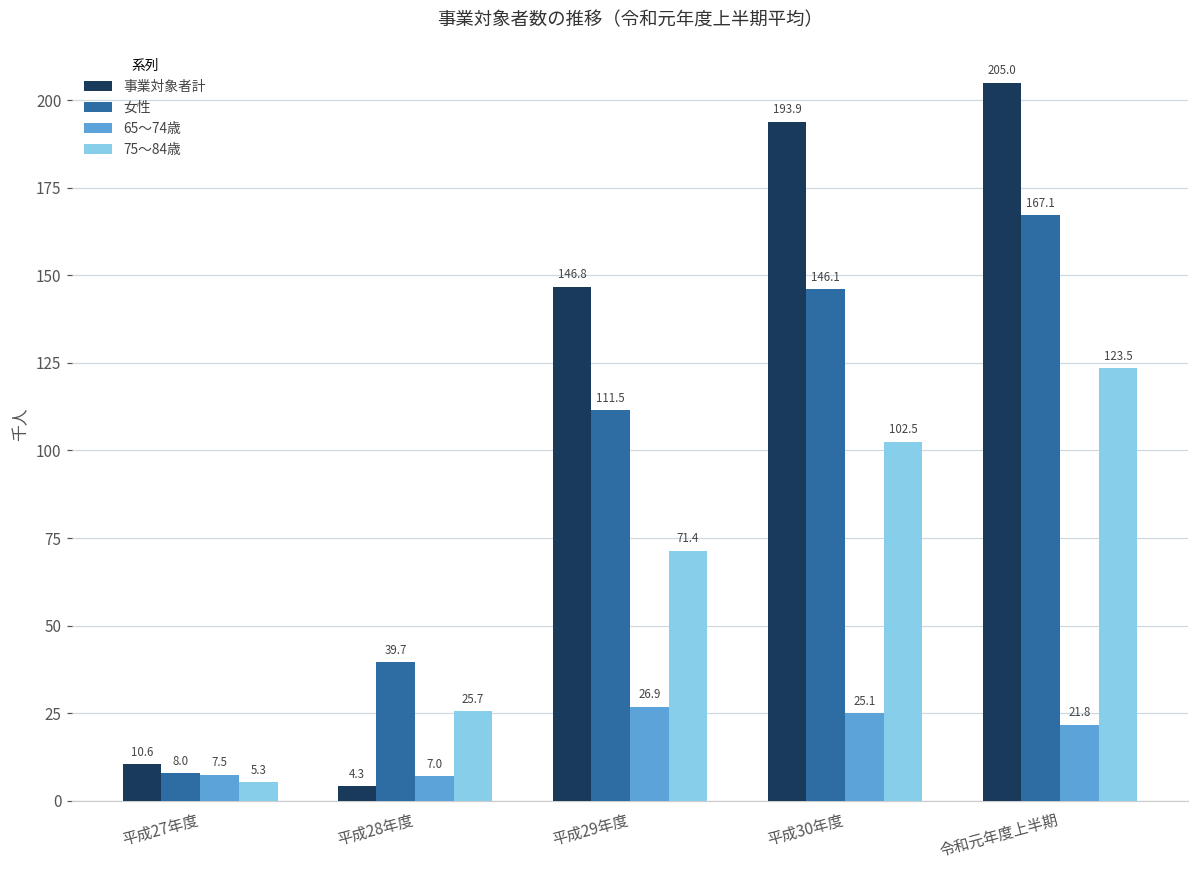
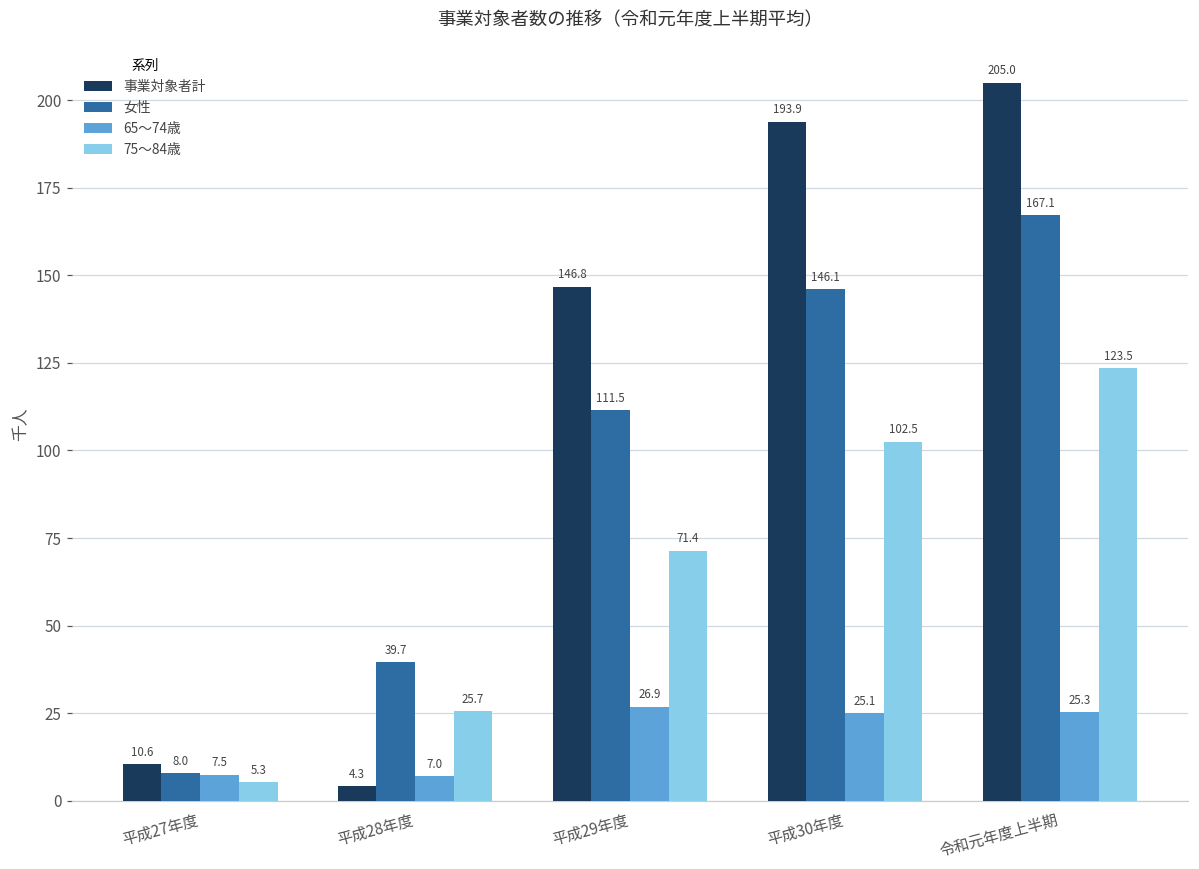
  {
    "事業対象者計": {
      "平成27年度": 10.6,
      "平成28年度": 4.3,
      "平成29年度": 146.8,
      "平成30年度": 193.9,
      "令和元年度上半期": 205.0
    },
    "女性": {
      "平成27年度": 8.0,
      "平成28年度": 39.7,
      "平成29年度": 111.5,
      "平成30年度": 146.1,
      "令和元年度上半期": 167.1
    },
    "65～74歳": {
      "平成27年度": 7.5,
      "平成28年度": 7.0,
      "平成29年度": 26.9,
      "平成30年度": 25.1,
-     "令和元年度上半期": 21.8
+     "令和元年度上半期": 25.3
    },
    "75～84歳": {
      "平成27年度": 5.3,
      "平成28年度": 25.7,
      "平成29年度": 71.4,
      "平成30年度": 102.5,
      "令和元年度上半期": 123.5
    }
  }
